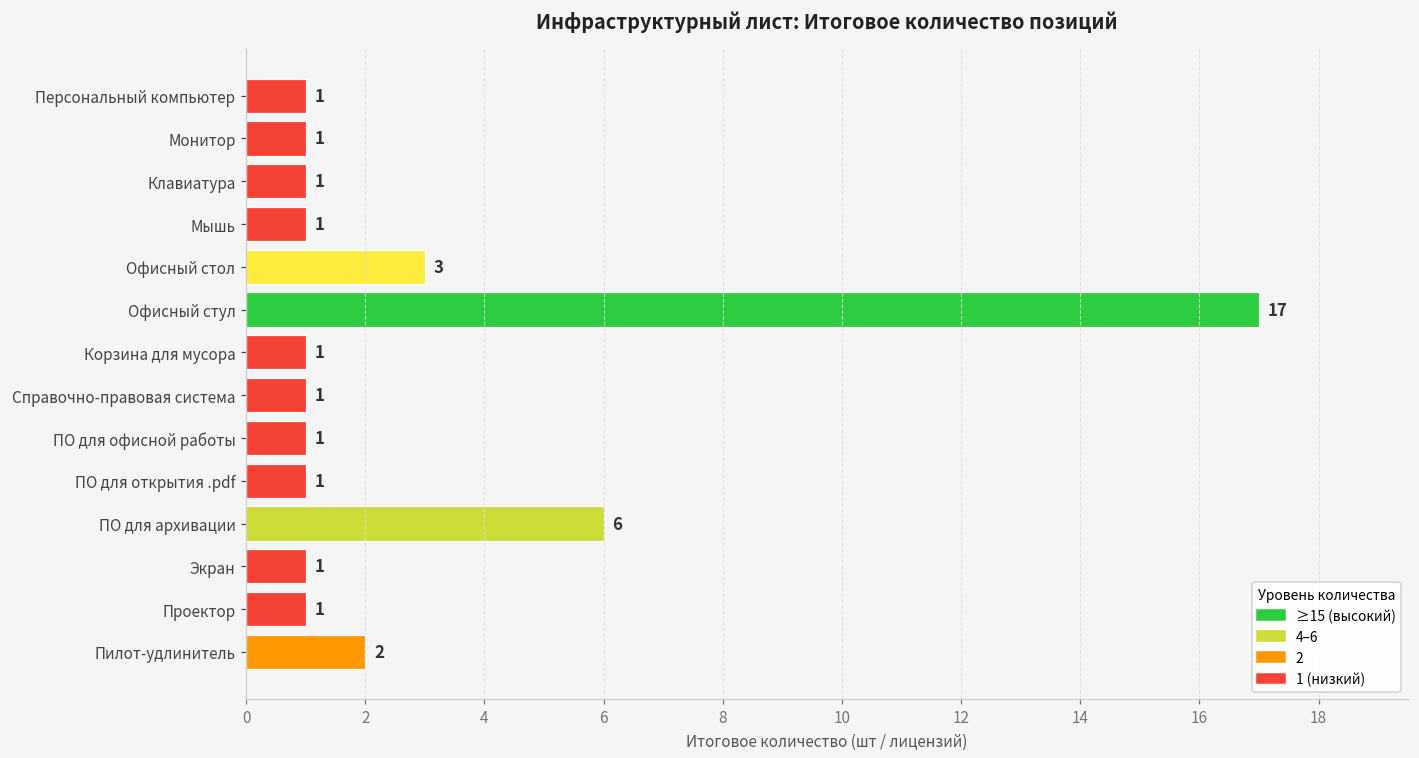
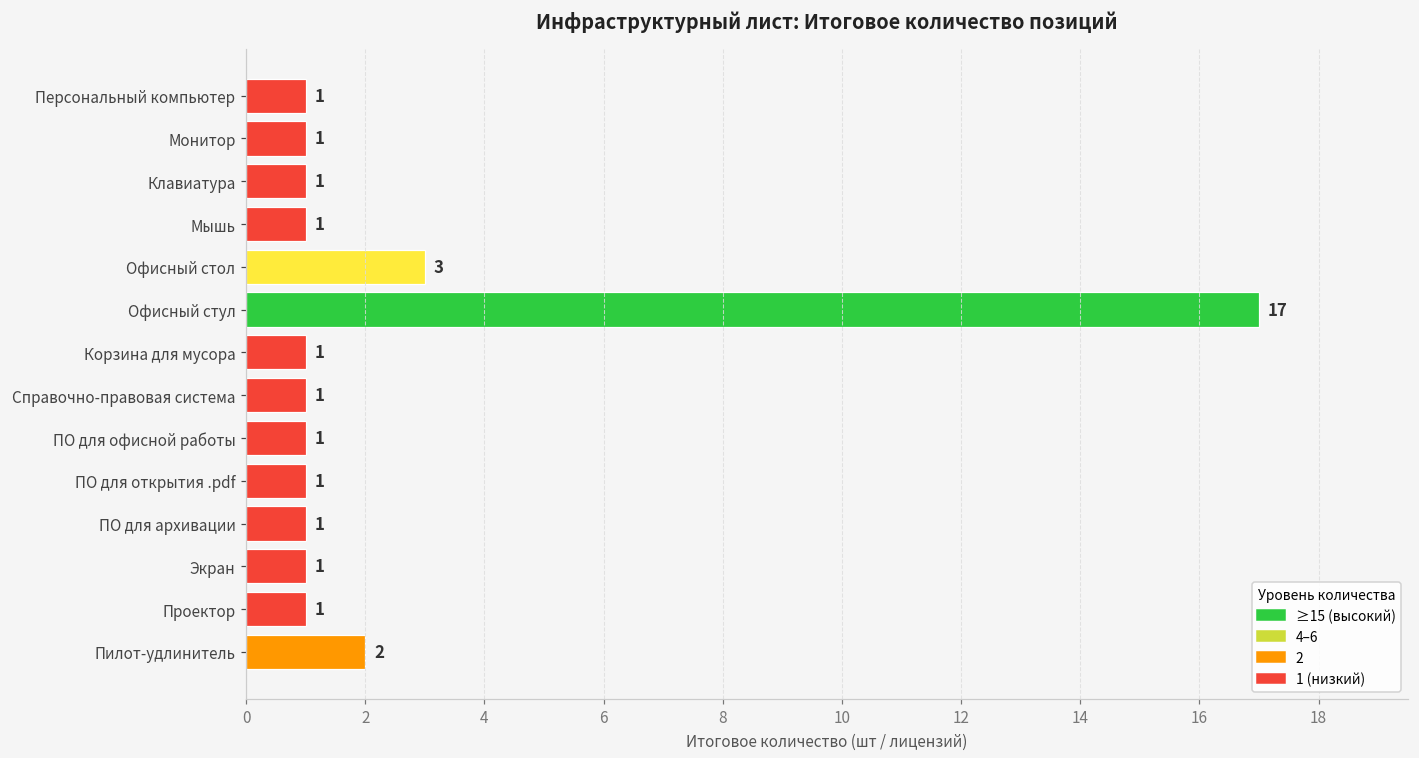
  {
    "Персональный компьютер": 1,
    "Монитор": 1,
    "Клавиатура": 1,
    "Мышь": 1,
    "Офисный стол": 3,
    "Офисный стул": 17,
    "Корзина для мусора": 1,
    "Справочно-правовая система": 1,
    "ПО для офисной работы": 1,
    "ПО для открытия .pdf": 1,
-   "ПО для архивации": 6,
+   "ПО для архивации": 1,
    "Экран": 1,
    "Проектор": 1,
    "Пилот-удлинитель": 2
  }
